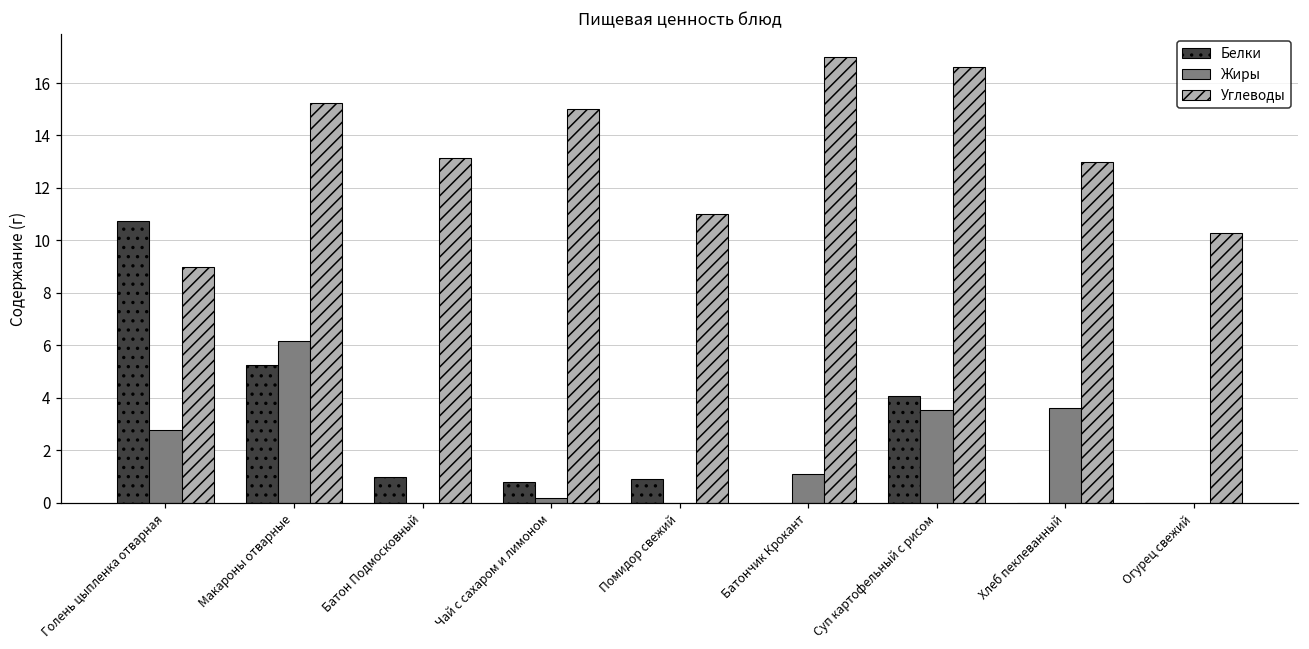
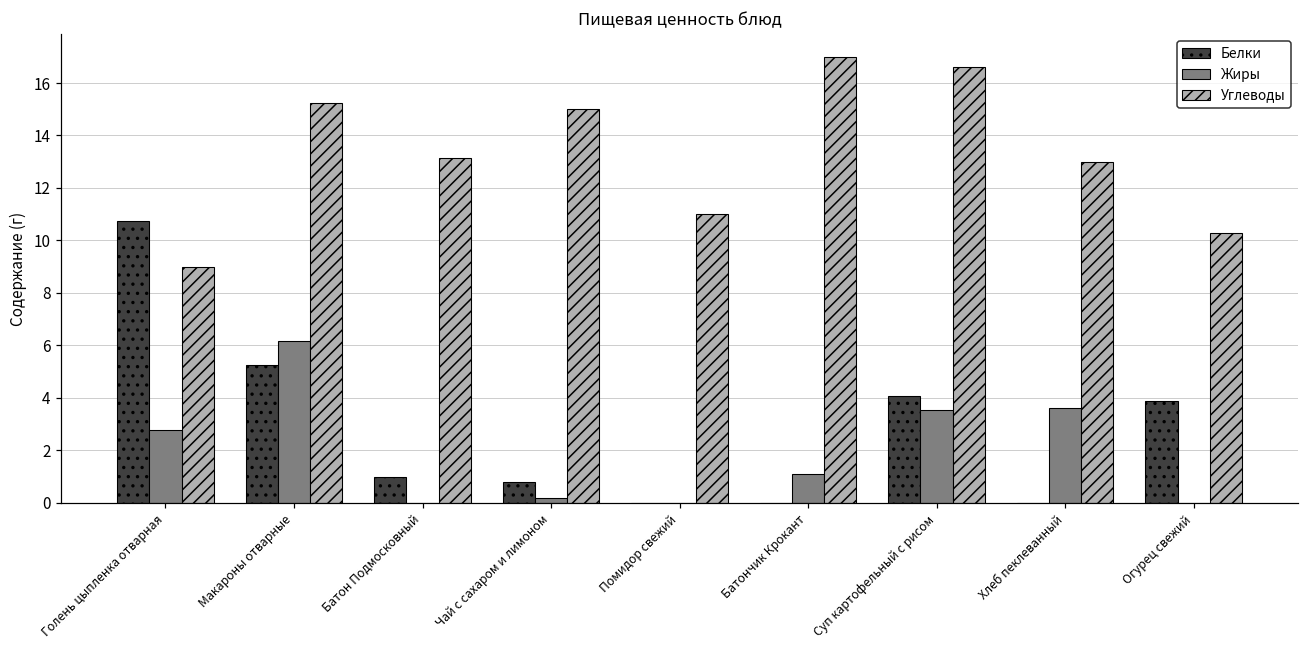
  {
    "Белки": {
      "Голень цыпленка отварная": 10.8,
      "Макароны отварные": 5.3,
      "Батон Подмосковный": 1.0,
      "Чай с сахаром и лимоном": 0.8,
-     "Помидор свежий": 0.9,
+     "Помидор свежий": 0.0,
      "Батончик Крокант": 0.0,
      "Суп картофельный с рисом": 4.1,
      "Хлеб пеклеванный": 0.0,
-     "Огурец свежий": 0.0
+     "Огурец свежий": 3.9
    },
    "Жиры": {
      "Голень цыпленка отварная": 2.8,
      "Макароны отварные": 6.2,
      "Батон Подмосковный": 0.0,
      "Чай с сахаром и лимоном": 0.2,
      "Помидор свежий": 0.0,
      "Батончик Крокант": 1.1,
      "Суп картофельный с рисом": 3.6,
      "Хлеб пеклеванный": 3.6,
      "Огурец свежий": 0.0
    },
    "Углеводы": {
      "Голень цыпленка отварная": 9.0,
      "Макароны отварные": 15.3,
      "Батон Подмосковный": 13.2,
      "Чай с сахаром и лимоном": 15.0,
      "Помидор свежий": 11.0,
      "Батончик Крокант": 17.0,
      "Суп картофельный с рисом": 16.6,
      "Хлеб пеклеванный": 13.0,
      "Огурец свежий": 10.3
    }
  }
